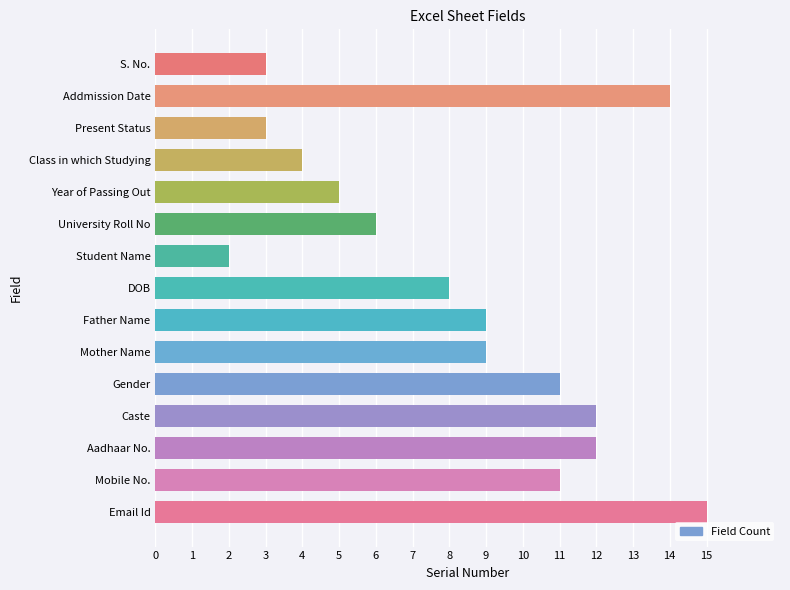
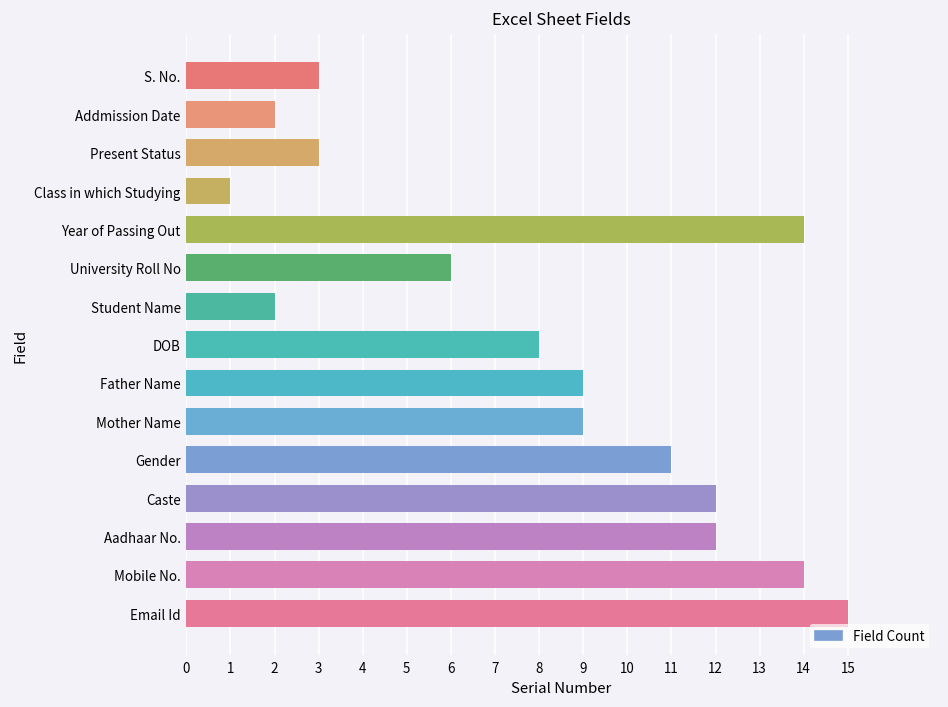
  {
    "S. No.": 3,
-   "Addmission Date": 14,
+   "Addmission Date": 2,
    "Present Status": 3,
-   "Class in which Studying": 4,
-   "Year of Passing Out": 5,
+   "Class in which Studying": 1,
+   "Year of Passing Out": 14,
    "University Roll No": 6,
    "Student Name": 2,
    "DOB": 8,
    "Father Name": 9,
    "Mother Name": 9,
    "Gender": 11,
    "Caste": 12,
    "Aadhaar No.": 12,
-   "Mobile No.": 11,
+   "Mobile No.": 14,
    "Email Id": 15
  }
